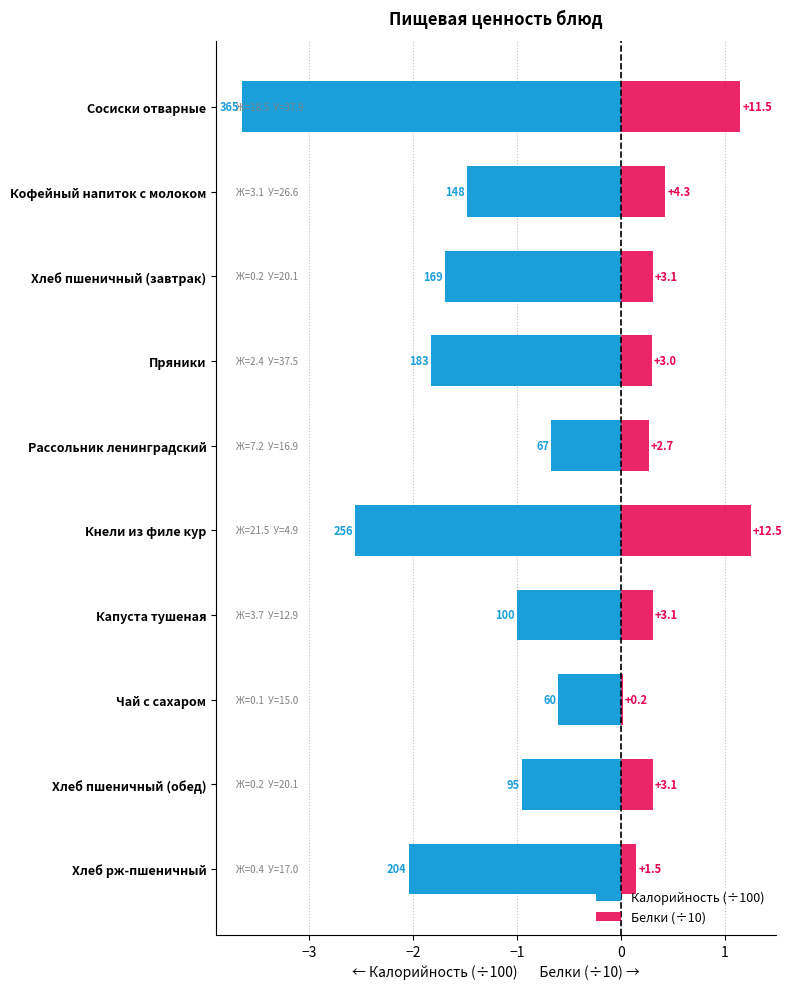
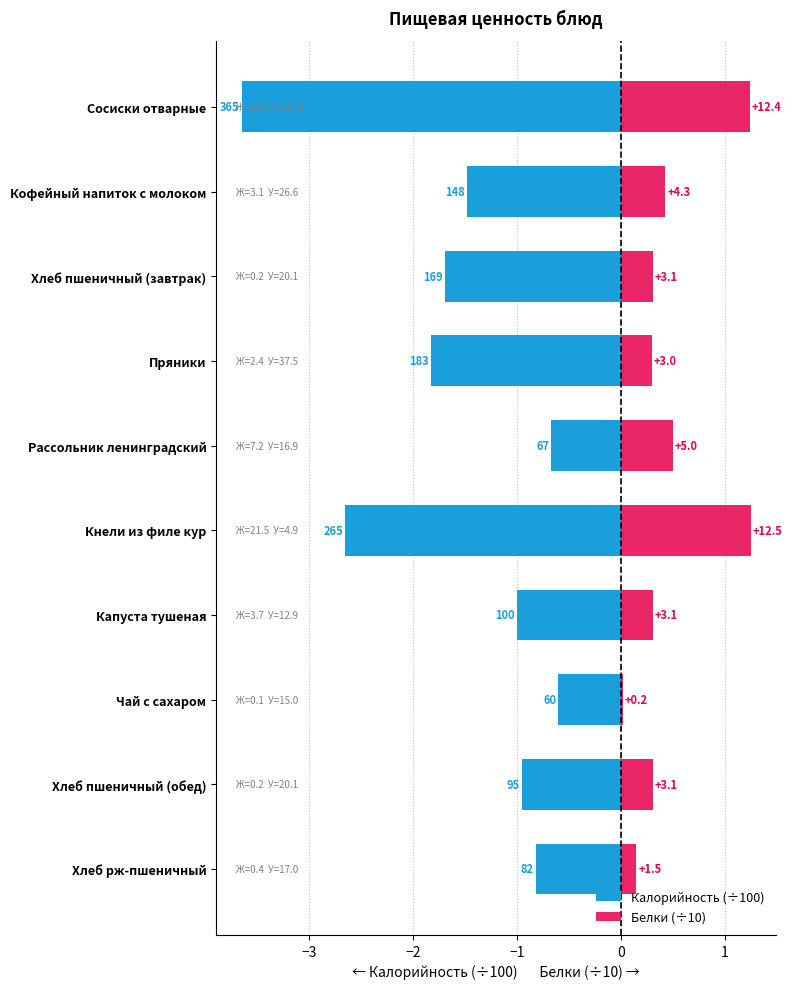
  {
    "Калорийность (÷100)": {
-     "Кнели из филе кур": "256",
-     "Хлеб рж-пшеничный": "204"
+     "Кнели из филе кур": "265",
+     "Хлеб рж-пшеничный": "82"
    },
    "Белки (÷10)": {
-     "Сосиски отварные": "+11.5",
-     "Рассольник ленинградский": "+2.7"
+     "Сосиски отварные": "+12.4",
+     "Рассольник ленинградский": "+5.0"
    }
  }
